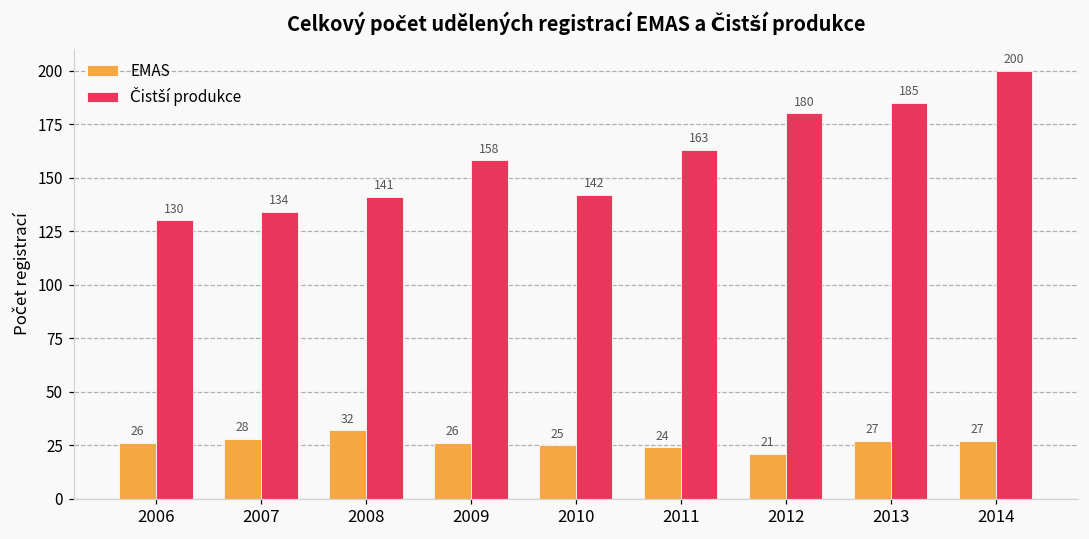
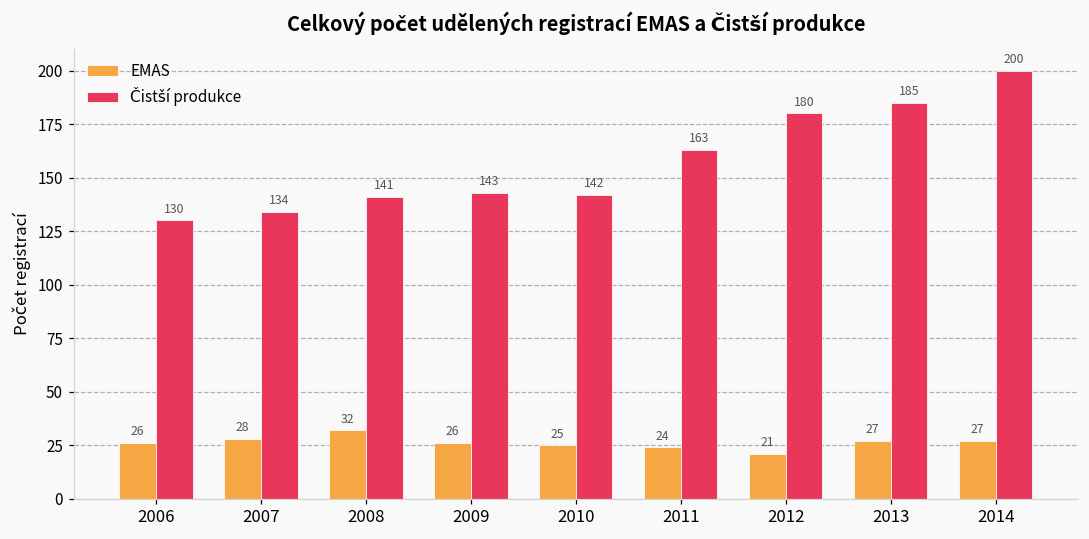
  {
    "EMAS": {
      "2006": 26,
      "2007": 28,
      "2008": 32,
      "2009": 26,
      "2010": 25,
      "2011": 24,
      "2012": 21,
      "2013": 27,
      "2014": 27
    },
    "Čistší produkce": {
      "2006": 130,
      "2007": 134,
      "2008": 141,
-     "2009": 158,
+     "2009": 143,
      "2010": 142,
      "2011": 163,
      "2012": 180,
      "2013": 185,
      "2014": 200
    }
  }
